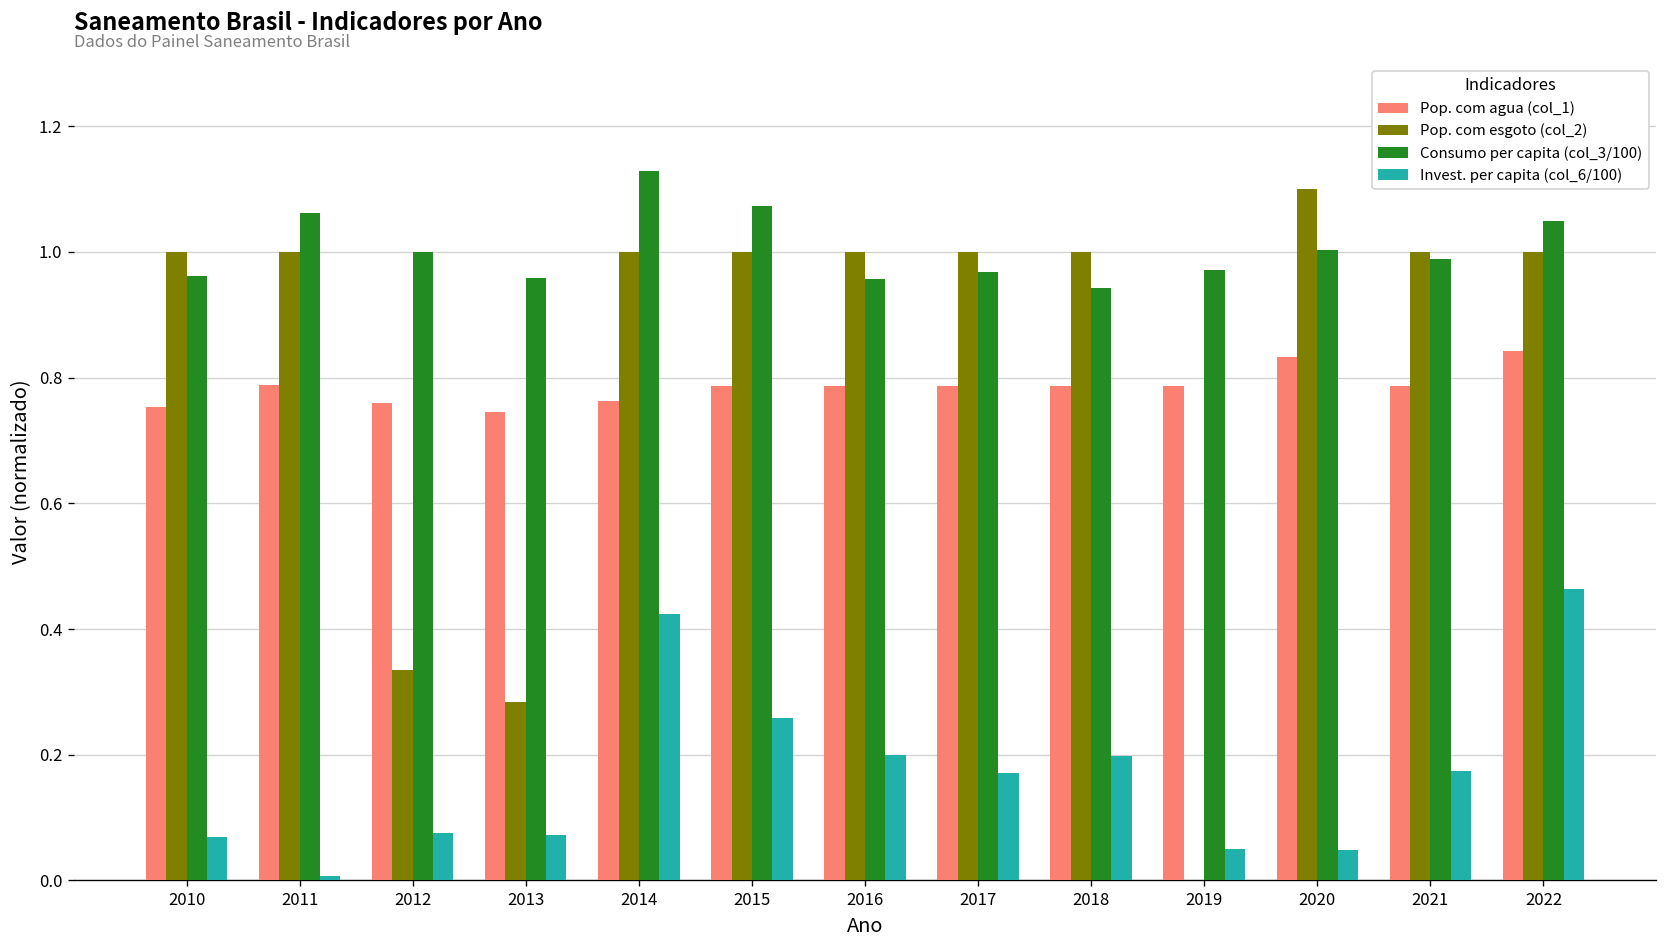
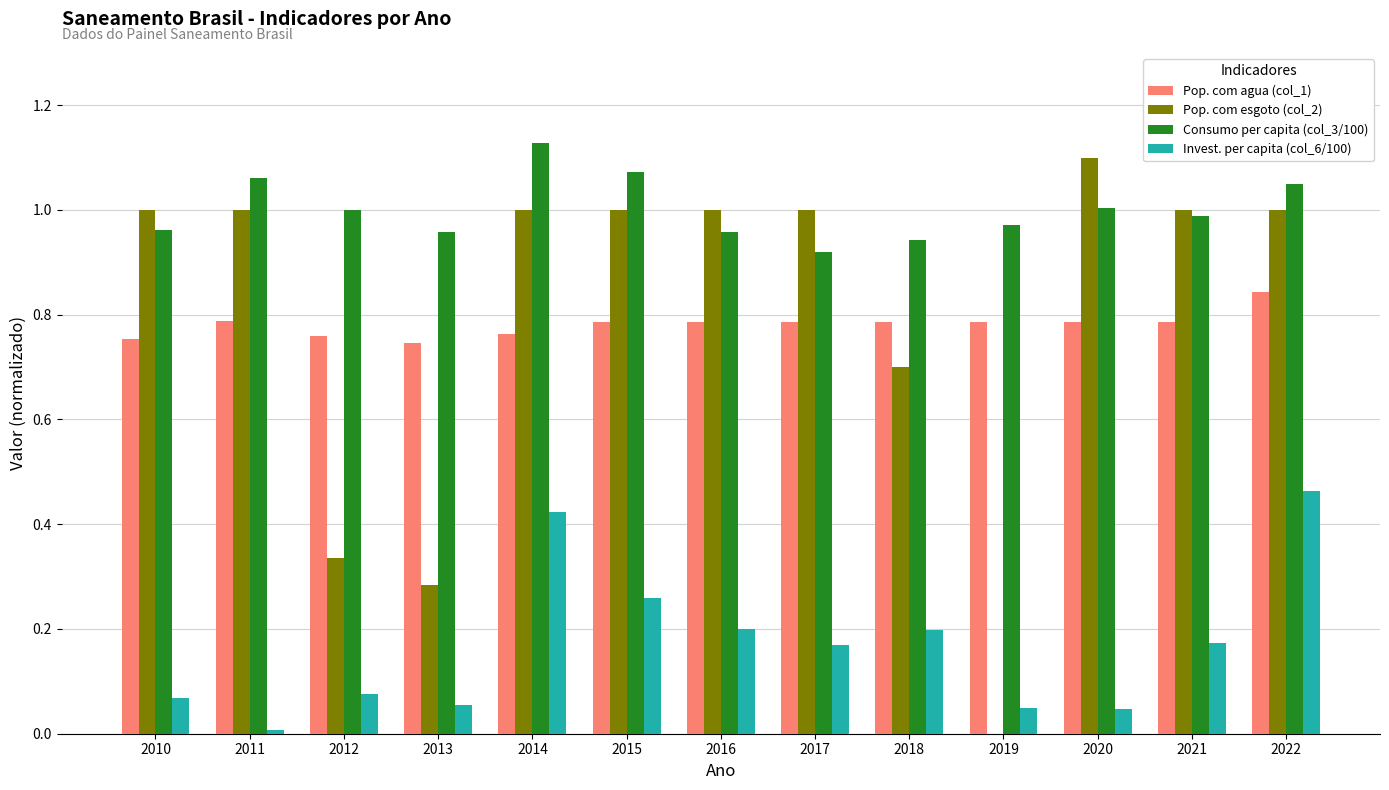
  {
    "Pop. com agua (col_1)": {
      "2010": 0.75,
      "2011": 0.79,
      "2012": 0.76,
      "2013": 0.75,
      "2014": 0.76,
      "2015": 0.79,
      "2016": 0.79,
      "2017": 0.79,
      "2018": 0.79,
      "2019": 0.79,
-     "2020": 0.83,
+     "2020": 0.79,
      "2021": 0.79,
      "2022": 0.84
    },
    "Pop. com esgoto (col_2)": {
      "2010": 1.0,
      "2011": 1.0,
      "2012": 0.34,
      "2013": 0.28,
      "2014": 1.0,
      "2015": 1.0,
      "2016": 1.0,
      "2017": 1.0,
-     "2018": 1.0,
+     "2018": 0.7,
      "2019": 0.0,
      "2020": 1.1,
      "2021": 1.0,
      "2022": 1.0
    },
    "Consumo per capita (col_3/100)": {
      "2010": 0.96,
      "2011": 1.06,
      "2012": 1.00,
      "2013": 0.96,
      "2014": 1.13,
      "2015": 1.07,
      "2016": 0.96,
-     "2017": 0.97,
+     "2017": 0.92,
      "2018": 0.94,
      "2019": 0.97,
      "2020": 1.00,
      "2021": 0.99,
      "2022": 1.05
    },
    "Invest. per capita (col_6/100)": {
      "2010": 0.07,
      "2011": 0.01,
      "2012": 0.08,
-     "2013": 0.07,
+     "2013": 0.06,
      "2014": 0.42,
      "2015": 0.26,
      "2016": 0.20,
      "2017": 0.17,
      "2018": 0.20,
      "2019": 0.05,
      "2020": 0.05,
      "2021": 0.17,
      "2022": 0.46
    }
  }
